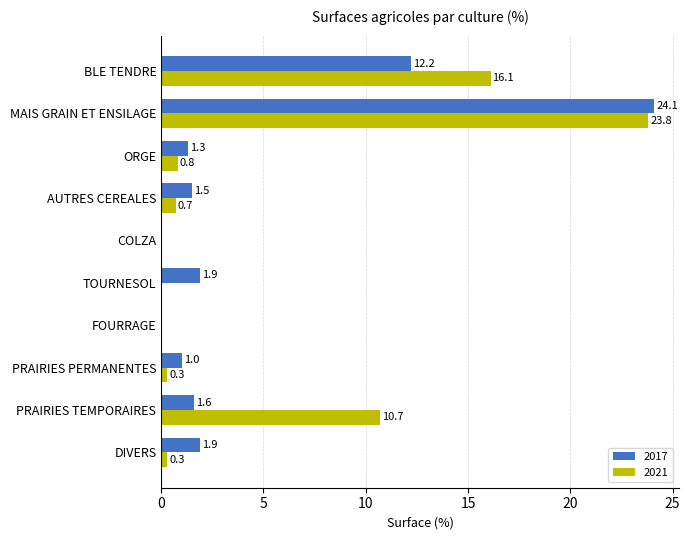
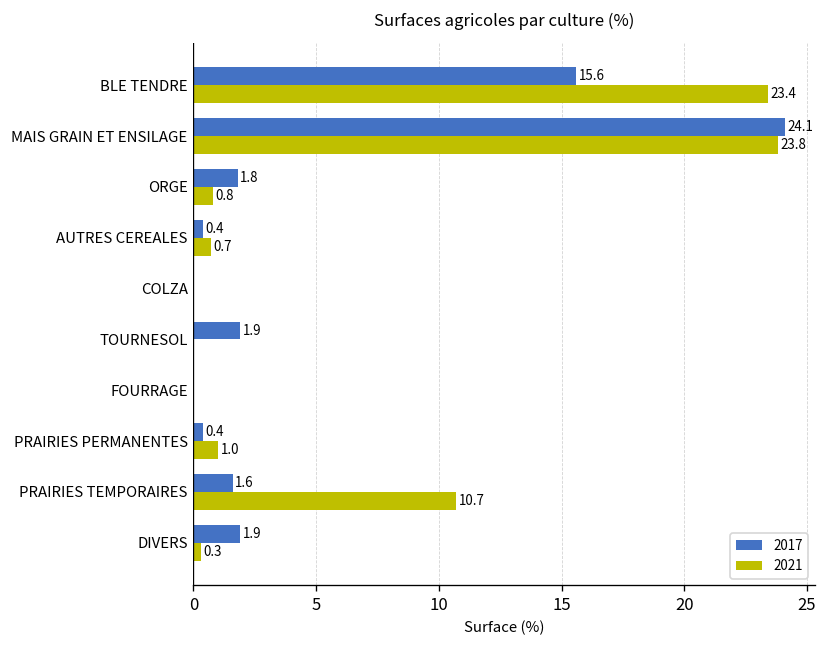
  {
    "2017": {
-     "BLE TENDRE": 12.2,
+     "BLE TENDRE": 15.6,
      "MAIS GRAIN ET ENSILAGE": 24.1,
-     "ORGE": 1.3,
-     "AUTRES CEREALES": 1.5,
+     "ORGE": 1.8,
+     "AUTRES CEREALES": 0.4,
      "TOURNESOL": 1.9,
-     "PRAIRIES PERMANENTES": 1.0,
+     "PRAIRIES PERMANENTES": 0.4,
      "PRAIRIES TEMPORAIRES": 1.6,
      "DIVERS": 1.9
    },
    "2021": {
-     "BLE TENDRE": 16.1,
+     "BLE TENDRE": 23.4,
      "MAIS GRAIN ET ENSILAGE": 23.8,
      "ORGE": 0.8,
      "AUTRES CEREALES": 0.7,
-     "PRAIRIES PERMANENTES": 0.3,
+     "PRAIRIES PERMANENTES": 1.0,
      "PRAIRIES TEMPORAIRES": 10.7,
      "DIVERS": 0.3
    }
  }
